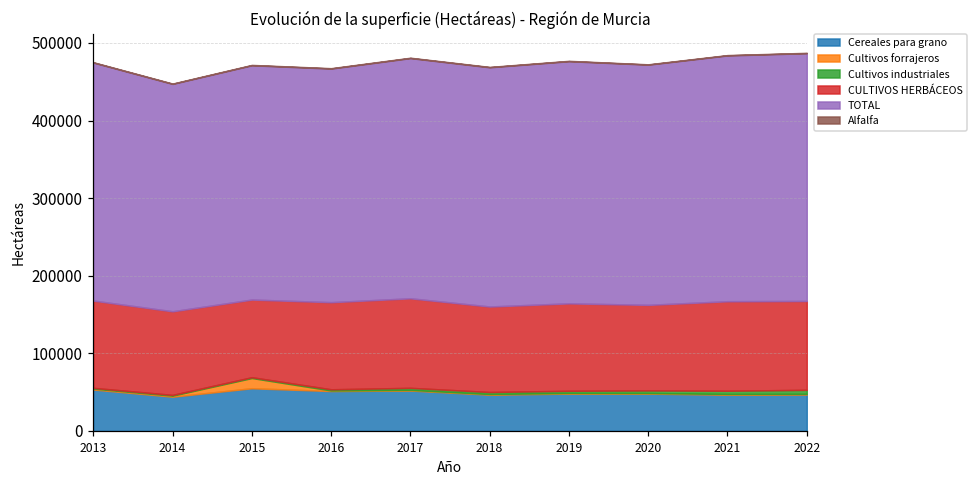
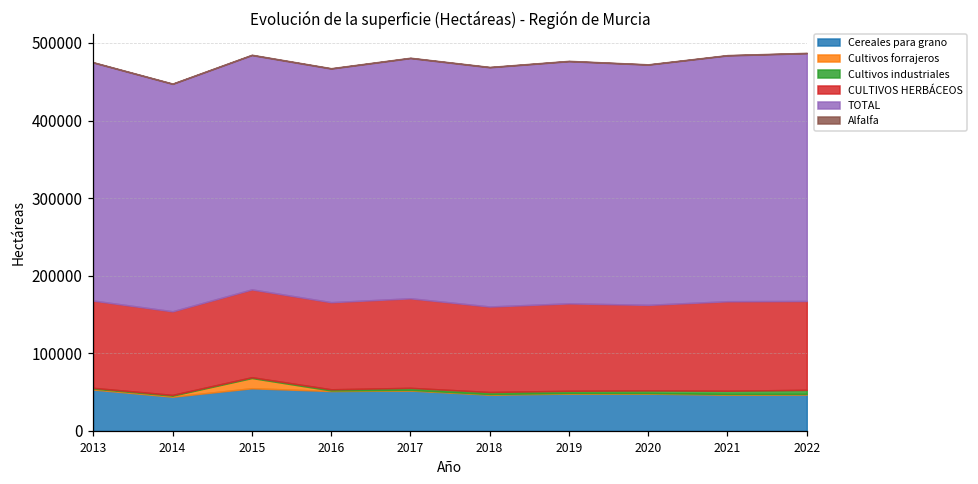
  {
    "Cereales para grano": {
      "2015": 50000
    },
    "Cultivos industriales": {
      "2021": 0,
      "2022": 10000
    },
    "CULTIVOS HERBÁCEOS": {
      "2013": 110000,
      "2014": 110000,
-     "2015": 100000,
+     "2015": 110000,
      "2016": 110000,
      "2017": 120000,
      "2018": 110000,
      "2019": 110000,
      "2020": 110000,
      "2021": 120000,
      "2022": 110000
    }
  }
